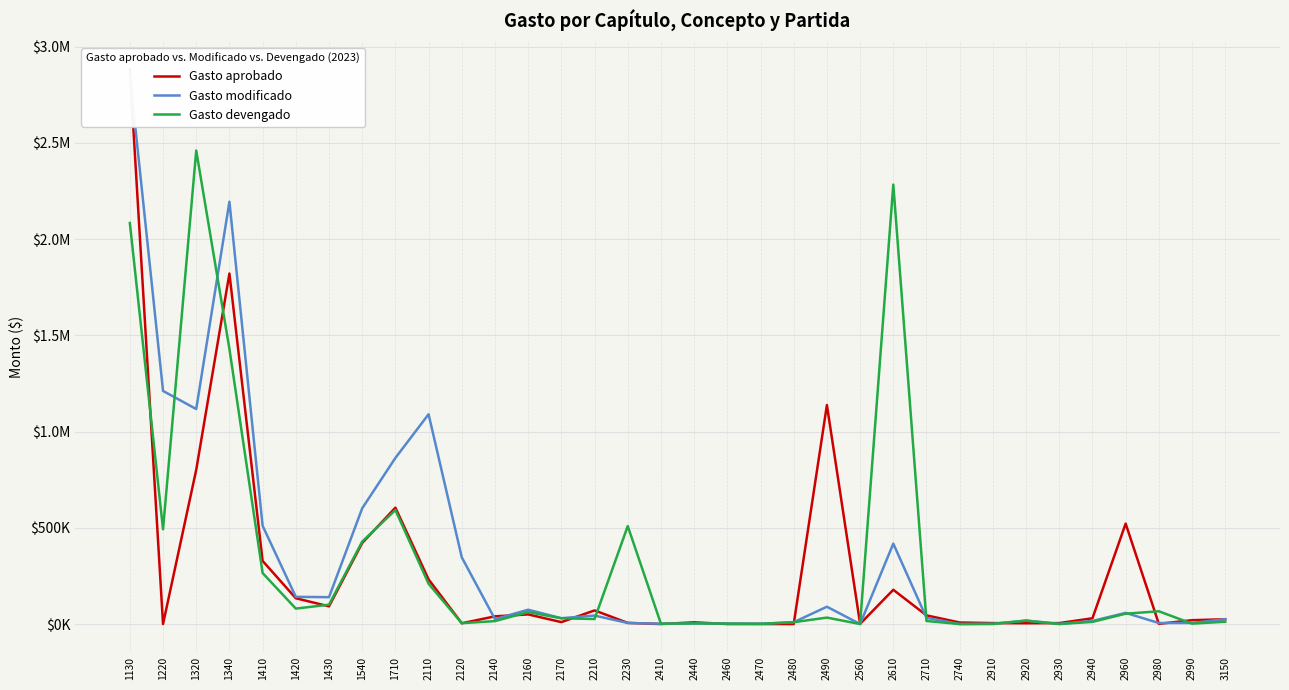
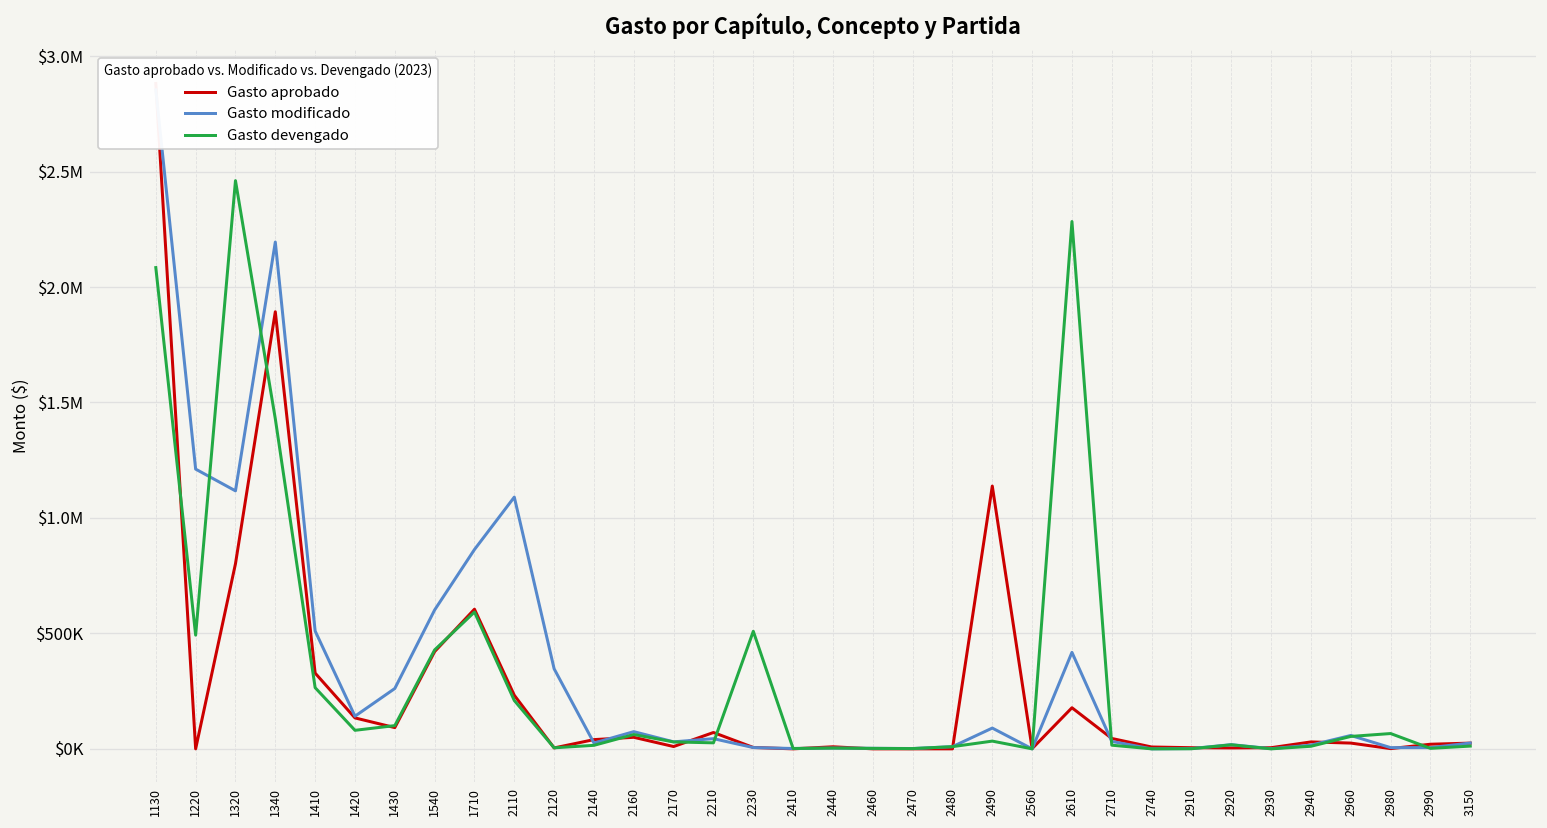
  {
    "Gasto aprobado": {
      "1220": "$0",
      "1320": "$800000",
-     "1340": "$1820000",
+     "1340": "$1890000",
      "1410": "$330000",
      "2110": "$230000",
      "2140": "$40000",
      "2170": "$10000",
      "2210": "$70000",
      "2490": "$1140000",
      "2610": "$180000",
      "2920": "$0",
      "2940": "$30000",
-     "2960": "$520000",
+     "2960": "$30000",
      "2990": "$20000"
    },
    "Gasto modificado": {
      "1220": "$1210000",
      "1320": "$1120000",
      "1340": "$2190000",
      "1410": "$510000",
-     "1430": "$140000",
+     "1430": "$260000",
      "1540": "$600000",
      "1710": "$860000",
      "2110": "$1090000",
      "2120": "$350000",
      "2210": "$40000",
      "2490": "$90000",
      "2610": "$420000"
    },
    "Gasto devengado": {
      "1130": "$2080000",
      "1220": "$490000",
      "1320": "$2460000",
      "1340": "$1430000",
      "1410": "$260000",
      "1420": "$80000",
      "2110": "$210000",
      "2210": "$30000",
      "2230": "$510000",
      "2490": "$30000",
      "2610": "$2280000",
      "2710": "$20000",
      "2980": "$70000"
    }
  }
